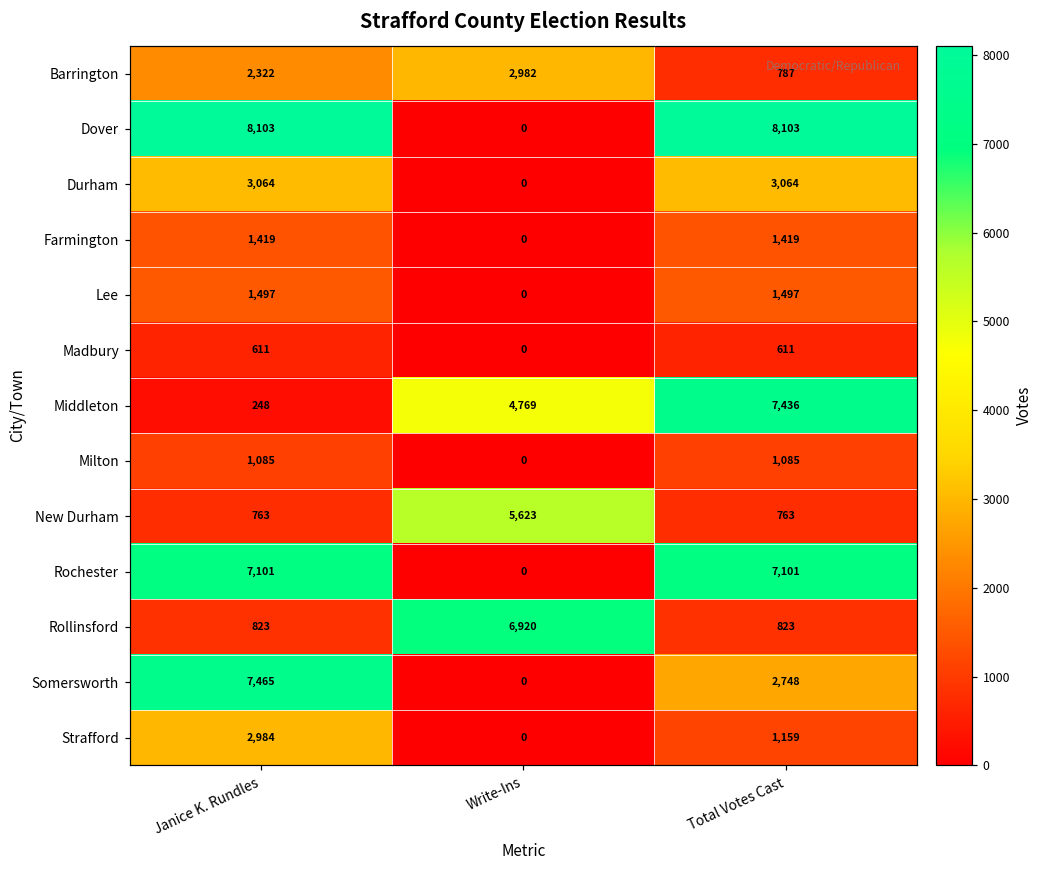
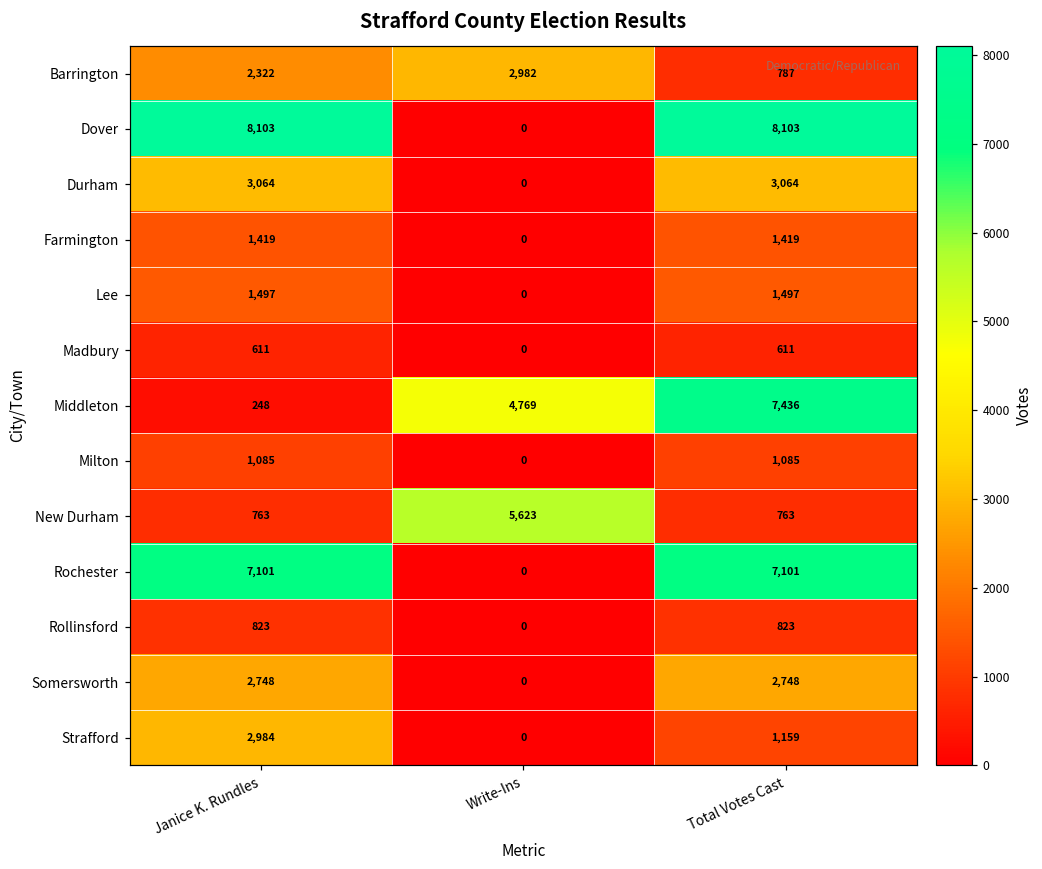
  {
    "Barrington": {
      "Janice K. Rundles": "2,322",
      "Write-Ins": "2,982"
    },
    "Dover": {
      "Janice K. Rundles": "8,103",
      "Write-Ins": "0",
      "Total Votes Cast": "8,103"
    },
    "Durham": {
      "Janice K. Rundles": "3,064",
      "Write-Ins": "0",
      "Total Votes Cast": "3,064"
    },
    "Farmington": {
      "Janice K. Rundles": "1,419",
      "Write-Ins": "0",
      "Total Votes Cast": "1,419"
    },
    "Lee": {
      "Janice K. Rundles": "1,497",
      "Write-Ins": "0",
      "Total Votes Cast": "1,497"
    },
    "Madbury": {
      "Janice K. Rundles": "611",
      "Write-Ins": "0",
      "Total Votes Cast": "611"
    },
    "Middleton": {
      "Janice K. Rundles": "248",
      "Write-Ins": "4,769",
      "Total Votes Cast": "7,436"
    },
    "Milton": {
      "Janice K. Rundles": "1,085",
      "Write-Ins": "0",
      "Total Votes Cast": "1,085"
    },
    "New Durham": {
      "Janice K. Rundles": "763",
      "Write-Ins": "5,623",
      "Total Votes Cast": "763"
    },
    "Rochester": {
      "Janice K. Rundles": "7,101",
      "Write-Ins": "0",
      "Total Votes Cast": "7,101"
    },
    "Rollinsford": {
      "Janice K. Rundles": "823",
-     "Write-Ins": "6,920",
+     "Write-Ins": "0",
      "Total Votes Cast": "823"
    },
    "Somersworth": {
-     "Janice K. Rundles": "7,465",
+     "Janice K. Rundles": "2,748",
      "Write-Ins": "0",
      "Total Votes Cast": "2,748"
    },
    "Strafford": {
      "Janice K. Rundles": "2,984",
      "Write-Ins": "0",
      "Total Votes Cast": "1,159"
    }
  }
